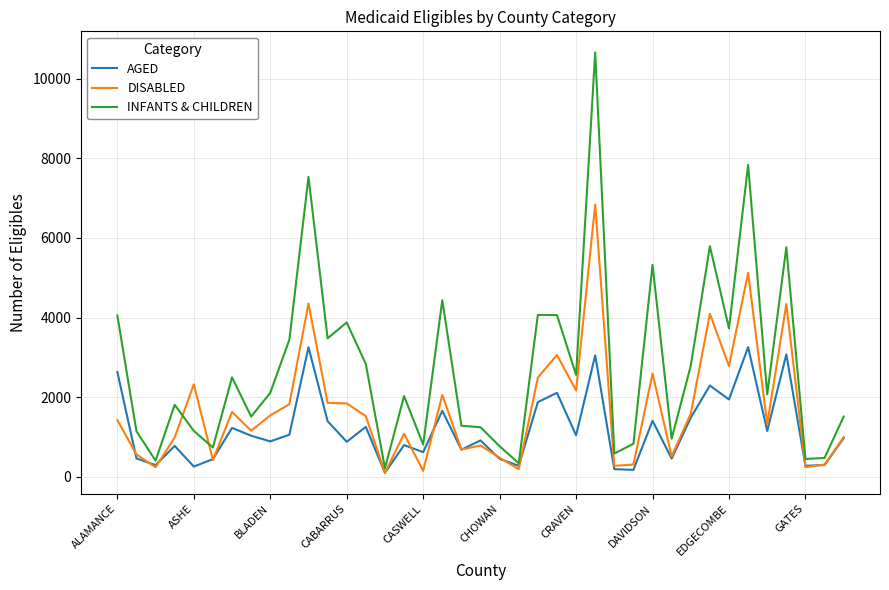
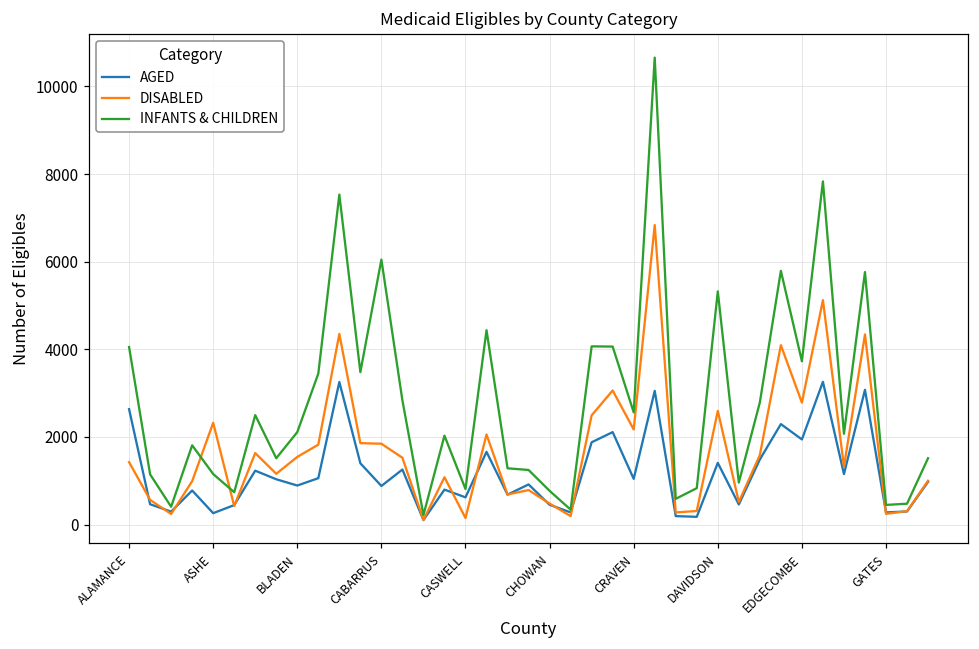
  {
    "AGED": {
      "ALAMANCE": 2600,
      "ASHE": 300,
      "BLADEN": 900,
      "CABARRUS": 900,
      "CASWELL": 600,
      "CRAVEN": 1000,
      "DAVIDSON": 1400,
      "EDGECOMBE": 1900
    },
    "DISABLED": {
      "ALAMANCE": 1400,
      "ASHE": 2300,
      "BLADEN": 1500,
      "CABARRUS": 1800,
      "CASWELL": 200,
      "CRAVEN": 2200,
      "DAVIDSON": 2600,
      "EDGECOMBE": 2800
    },
    "INFANTS & CHILDREN": {
      "ALAMANCE": 4100,
      "ASHE": 1200,
      "BLADEN": 2100,
-     "CABARRUS": 3900,
+     "CABARRUS": 6000,
      "CASWELL": 800,
      "CHOWAN": 800,
      "CRAVEN": 2600,
      "DAVIDSON": 5300,
      "EDGECOMBE": 3700,
      "GATES": 400
    }
  }
